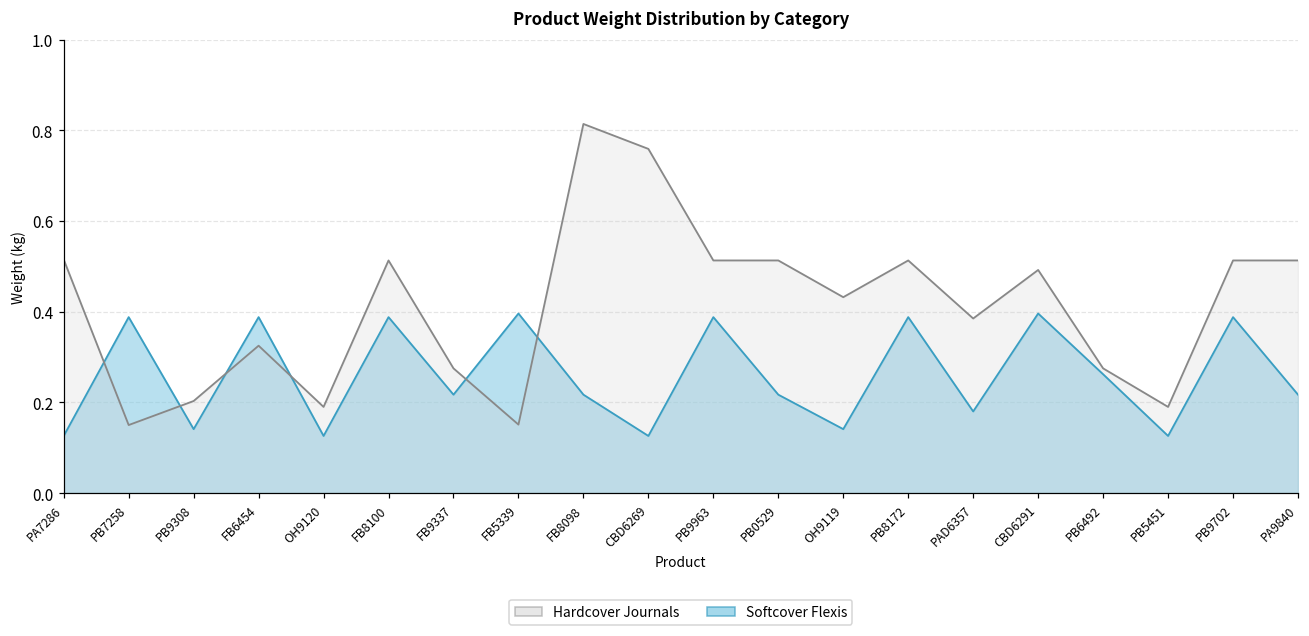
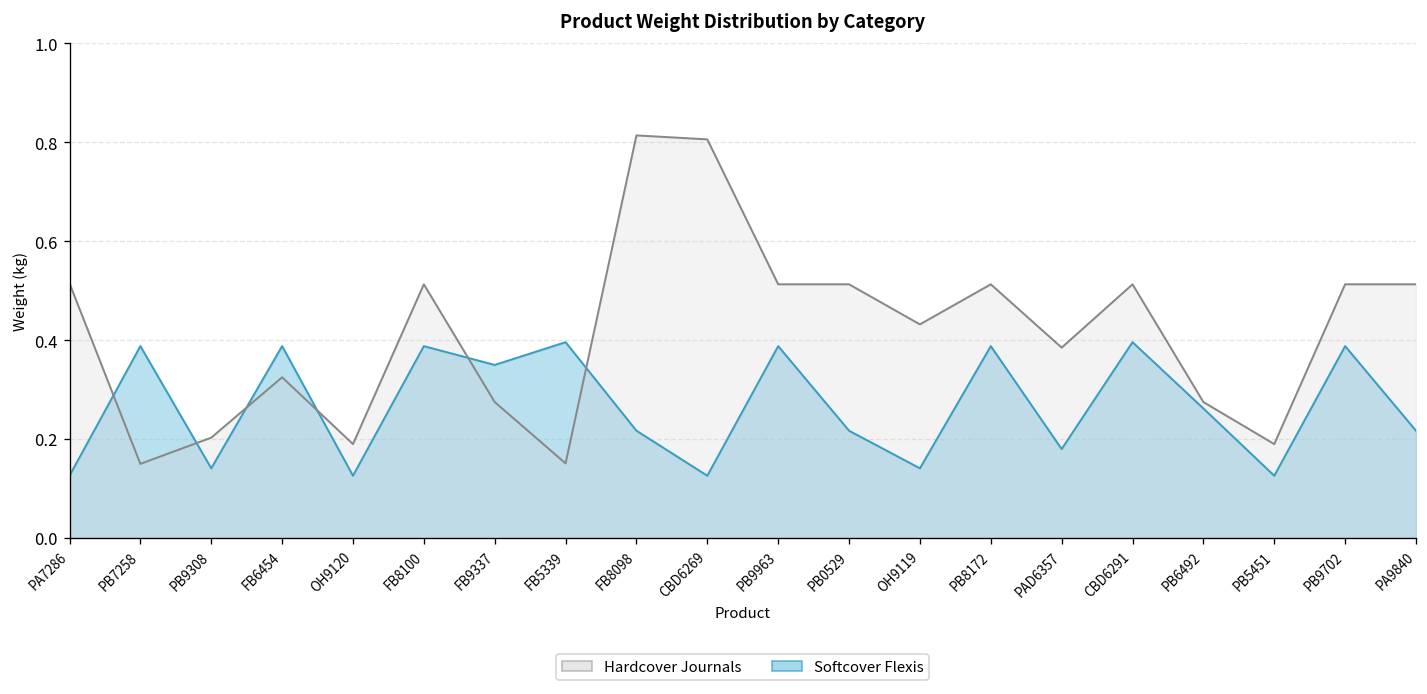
  {
    "Softcover Flexis": {
      "PA7286": 0.13,
      "PB7258": 0.39,
      "PB9308": 0.14,
      "FB6454": 0.39,
      "OH9120": 0.13,
      "FB8100": 0.39,
-     "FB9337": 0.22,
+     "FB9337": 0.35,
      "FB5339": 0.40,
      "FB8098": 0.22,
      "CBD6269": 0.13,
      "PB9963": 0.39,
      "PB0529": 0.22,
      "OH9119": 0.14,
      "PB8172": 0.39,
      "PAD6357": 0.18,
      "CBD6291": 0.40,
      "PB6492": 0.26,
      "PB5451": 0.13,
      "PB9702": 0.39,
      "PA9840": 0.22
    },
    "Hardcover Journals": {
      "PA7286": 0.52,
      "PB7258": 0.15,
      "PB9308": 0.20,
      "FB6454": 0.33,
      "OH9120": 0.19,
      "FB8100": 0.51,
      "FB9337": 0.28,
      "FB5339": 0.15,
      "FB8098": 0.81,
-     "CBD6269": 0.76,
+     "CBD6269": 0.81,
      "PB9963": 0.51,
      "PB0529": 0.51,
      "OH9119": 0.43,
      "PB8172": 0.51,
      "PAD6357": 0.39,
-     "CBD6291": 0.49,
+     "CBD6291": 0.51,
      "PB6492": 0.28,
      "PB5451": 0.19,
      "PB9702": 0.51,
      "PA9840": 0.51
    }
  }
